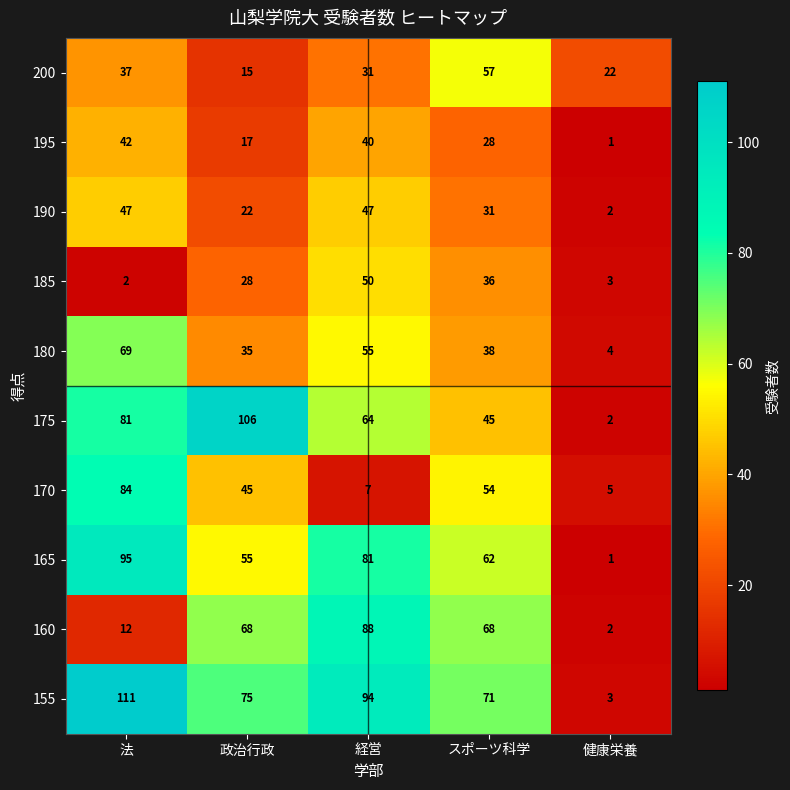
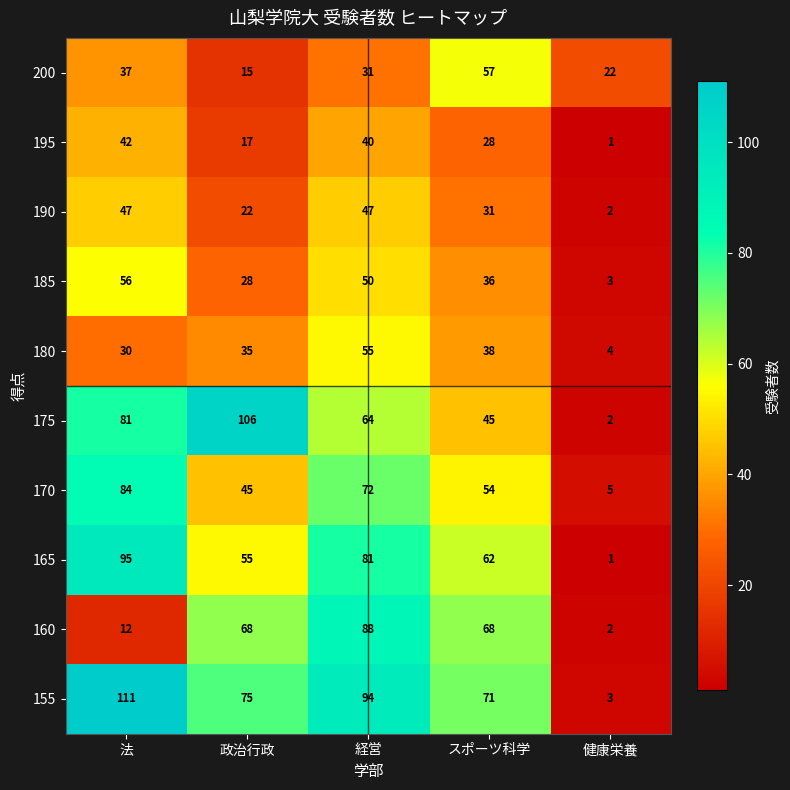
  {
    "200": {
      "法": 37,
      "政治行政": 15,
      "経営": 31,
      "スポーツ科学": 57,
      "健康栄養": 22
    },
    "195": {
      "法": 42,
      "政治行政": 17,
      "経営": 40,
      "スポーツ科学": 28,
      "健康栄養": 1
    },
    "190": {
      "法": 47,
      "政治行政": 22,
      "経営": 47,
      "スポーツ科学": 31,
      "健康栄養": 2
    },
    "185": {
-     "法": 2,
+     "法": 56,
      "政治行政": 28,
      "経営": 50,
      "スポーツ科学": 36,
      "健康栄養": 3
    },
    "180": {
-     "法": 69,
+     "法": 30,
      "政治行政": 35,
      "経営": 55,
      "スポーツ科学": 38,
      "健康栄養": 4
    },
    "175": {
      "法": 81,
      "政治行政": 106,
      "経営": 64,
      "スポーツ科学": 45,
      "健康栄養": 2
    },
    "170": {
      "法": 84,
      "政治行政": 45,
-     "経営": 7,
+     "経営": 72,
      "スポーツ科学": 54,
      "健康栄養": 5
    },
    "165": {
      "法": 95,
      "政治行政": 55,
      "経営": 81,
      "スポーツ科学": 62,
      "健康栄養": 1
    },
    "160": {
      "法": 12,
      "政治行政": 68,
      "経営": 88,
      "スポーツ科学": 68,
      "健康栄養": 2
    },
    "155": {
      "法": 111,
      "政治行政": 75,
      "経営": 94,
      "スポーツ科学": 71,
      "健康栄養": 3
    }
  }
